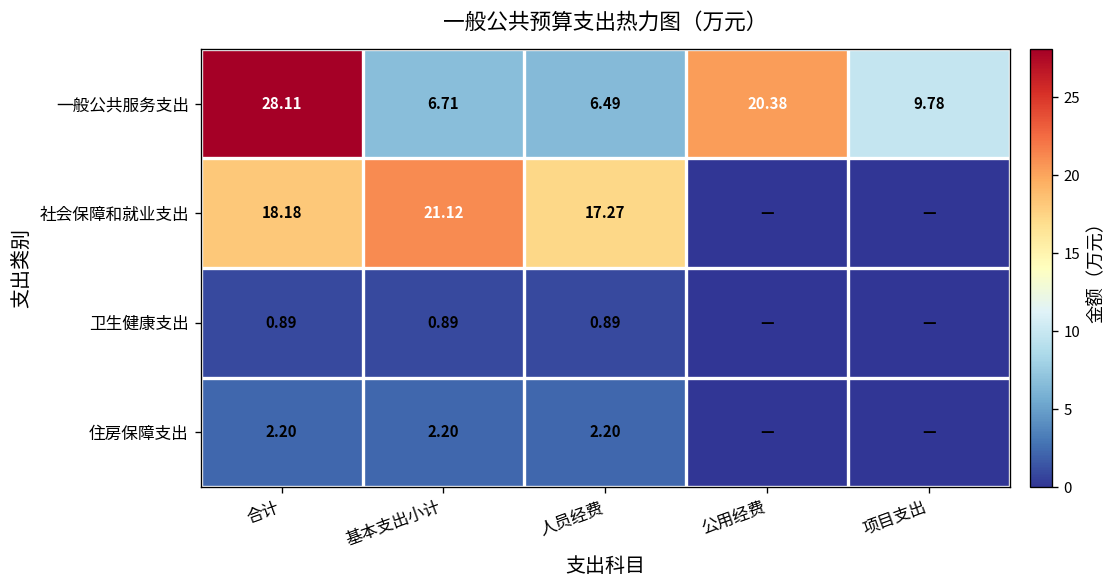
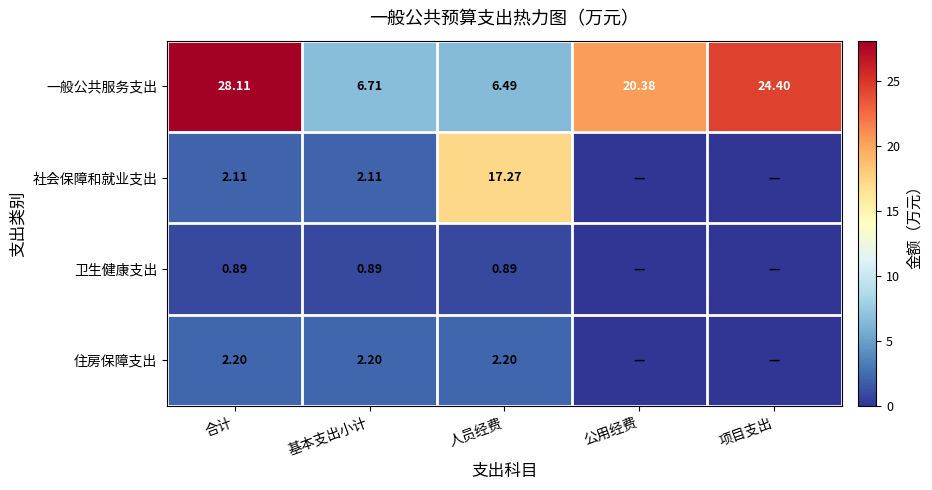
  {
    "一般公共服务支出": {
      "合计": 28.11,
      "基本支出小计": 6.71,
      "人员经费": 6.49,
      "公用经费": 20.38,
-     "项目支出": 9.78
+     "项目支出": 24.40
    },
    "社会保障和就业支出": {
-     "合计": 18.18,
-     "基本支出小计": 21.12,
+     "合计": 2.11,
+     "基本支出小计": 2.11,
      "人员经费": 17.27
    },
    "卫生健康支出": {
      "合计": 0.89,
      "基本支出小计": 0.89,
      "人员经费": 0.89
    },
    "住房保障支出": {
      "合计": 2.20,
      "基本支出小计": 2.20,
      "人员经费": 2.20
    }
  }
